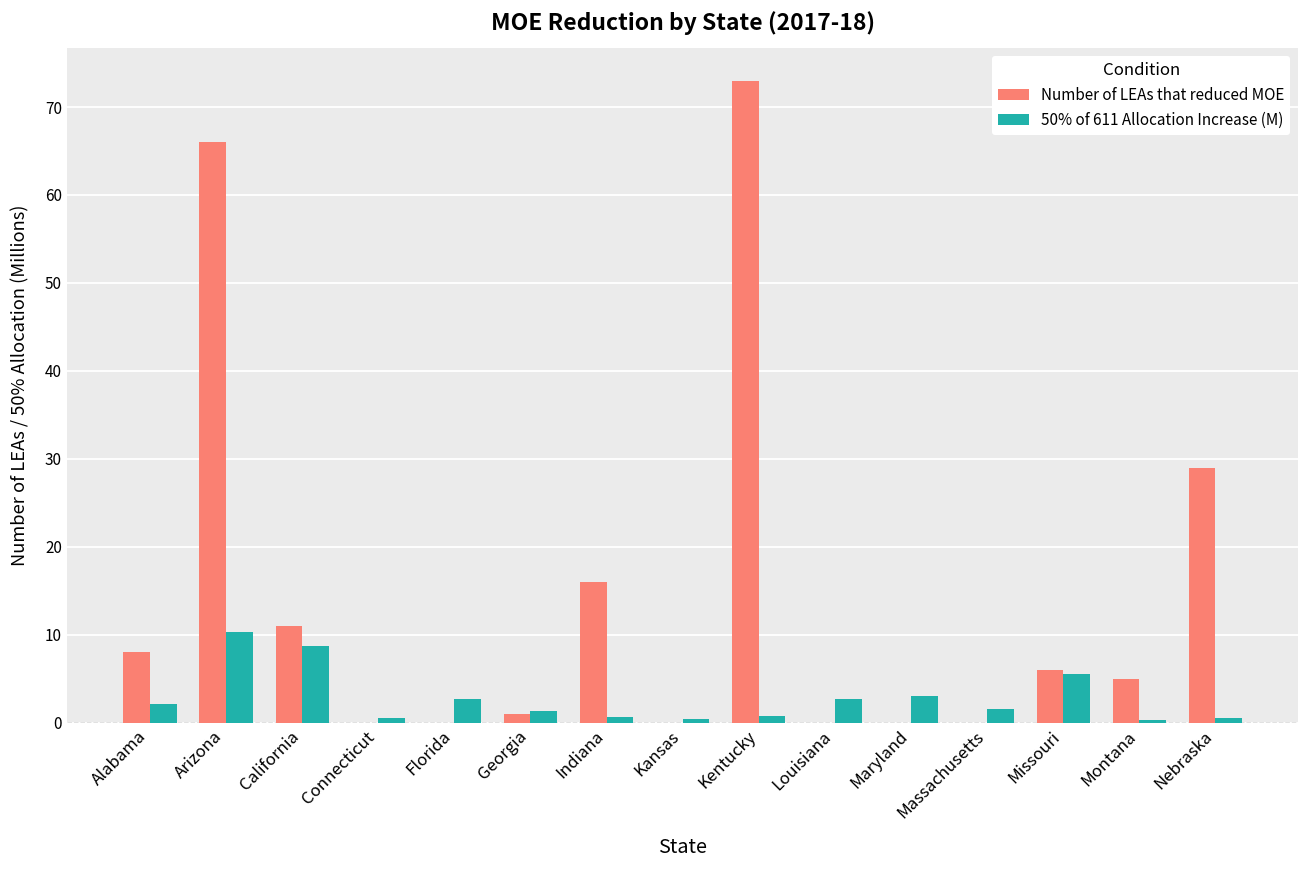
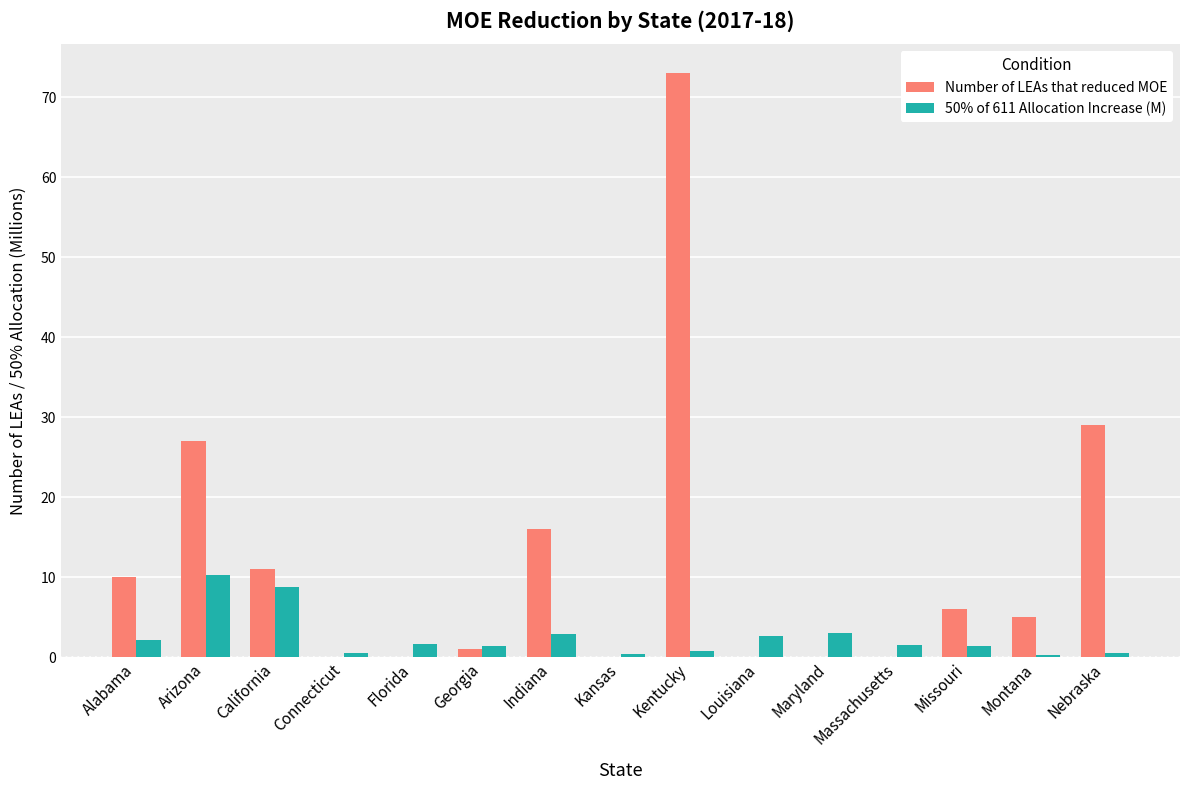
  {
    "Number of LEAs that reduced MOE": {
-     "Alabama": 8,
-     "Arizona": 66,
+     "Alabama": 10,
+     "Arizona": 27,
      "California": 11,
      "Connecticut": 0,
      "Florida": 0,
      "Georgia": 1,
      "Indiana": 16,
      "Kansas": 0,
      "Kentucky": 73,
      "Louisiana": 0,
      "Maryland": 0,
      "Massachusetts": 0,
      "Missouri": 6,
      "Montana": 5,
      "Nebraska": 29
    },
    "50% of 611 Allocation Increase (M)": {
      "Alabama": 2,
      "Arizona": 10,
      "California": 9,
      "Connecticut": 1,
-     "Florida": 3,
+     "Florida": 2,
      "Georgia": 1,
-     "Indiana": 1,
+     "Indiana": 3,
      "Kansas": 0,
      "Kentucky": 1,
      "Louisiana": 3,
      "Maryland": 3,
      "Massachusetts": 2,
-     "Missouri": 6,
+     "Missouri": 1,
      "Nebraska": 1
    }
  }
